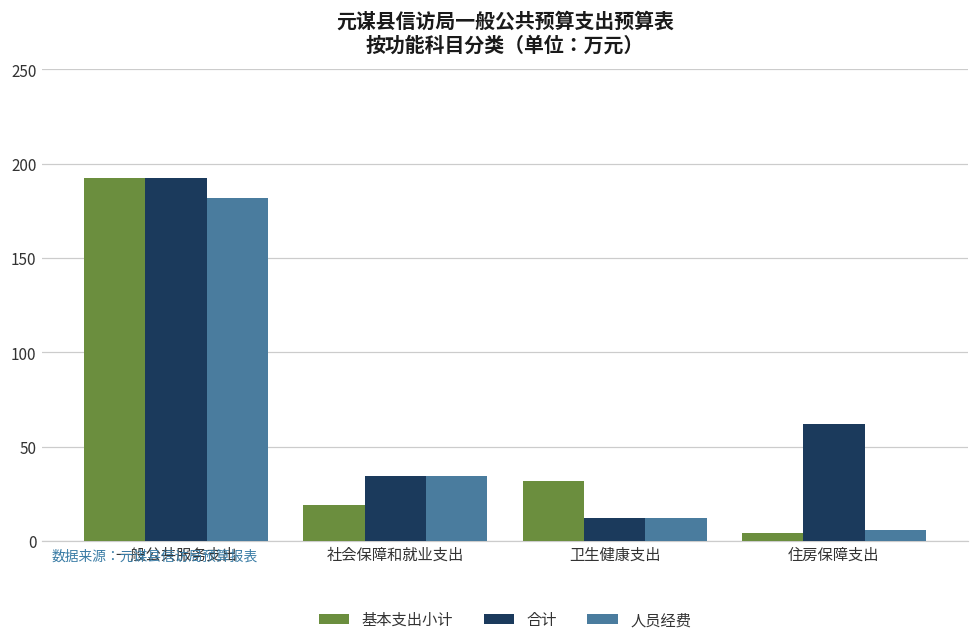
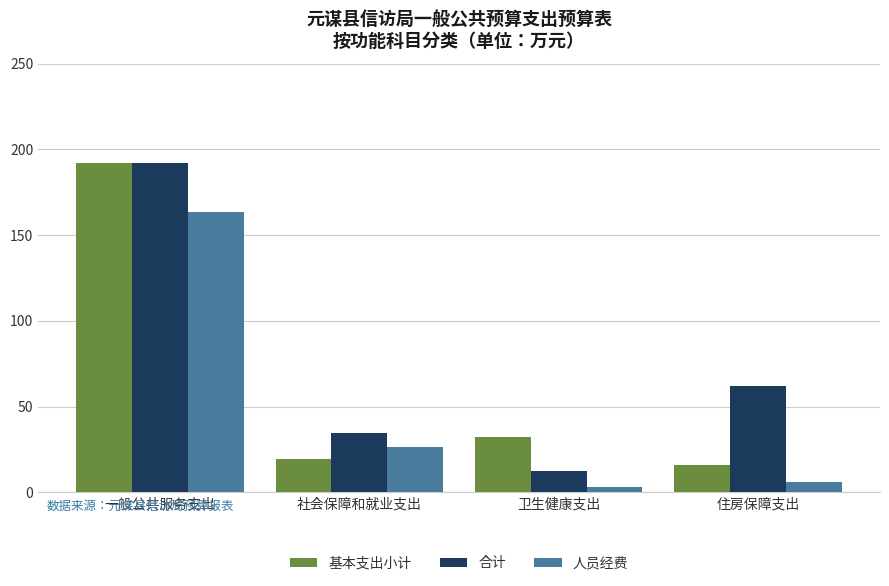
  {
    "基本支出小计": {
      "一般公共服务支出": 192,
      "社会保障和就业支出": 19,
      "卫生健康支出": 32,
-     "住房保障支出": 5
+     "住房保障支出": 16
    },
    "合计": {
      "一般公共服务支出": 192,
      "社会保障和就业支出": 35,
      "卫生健康支出": 13,
      "住房保障支出": 62
    },
    "人员经费": {
-     "一般公共服务支出": 182,
-     "社会保障和就业支出": 35,
-     "卫生健康支出": 13,
+     "一般公共服务支出": 164,
+     "社会保障和就业支出": 27,
+     "卫生健康支出": 3,
      "住房保障支出": 6
    }
  }
